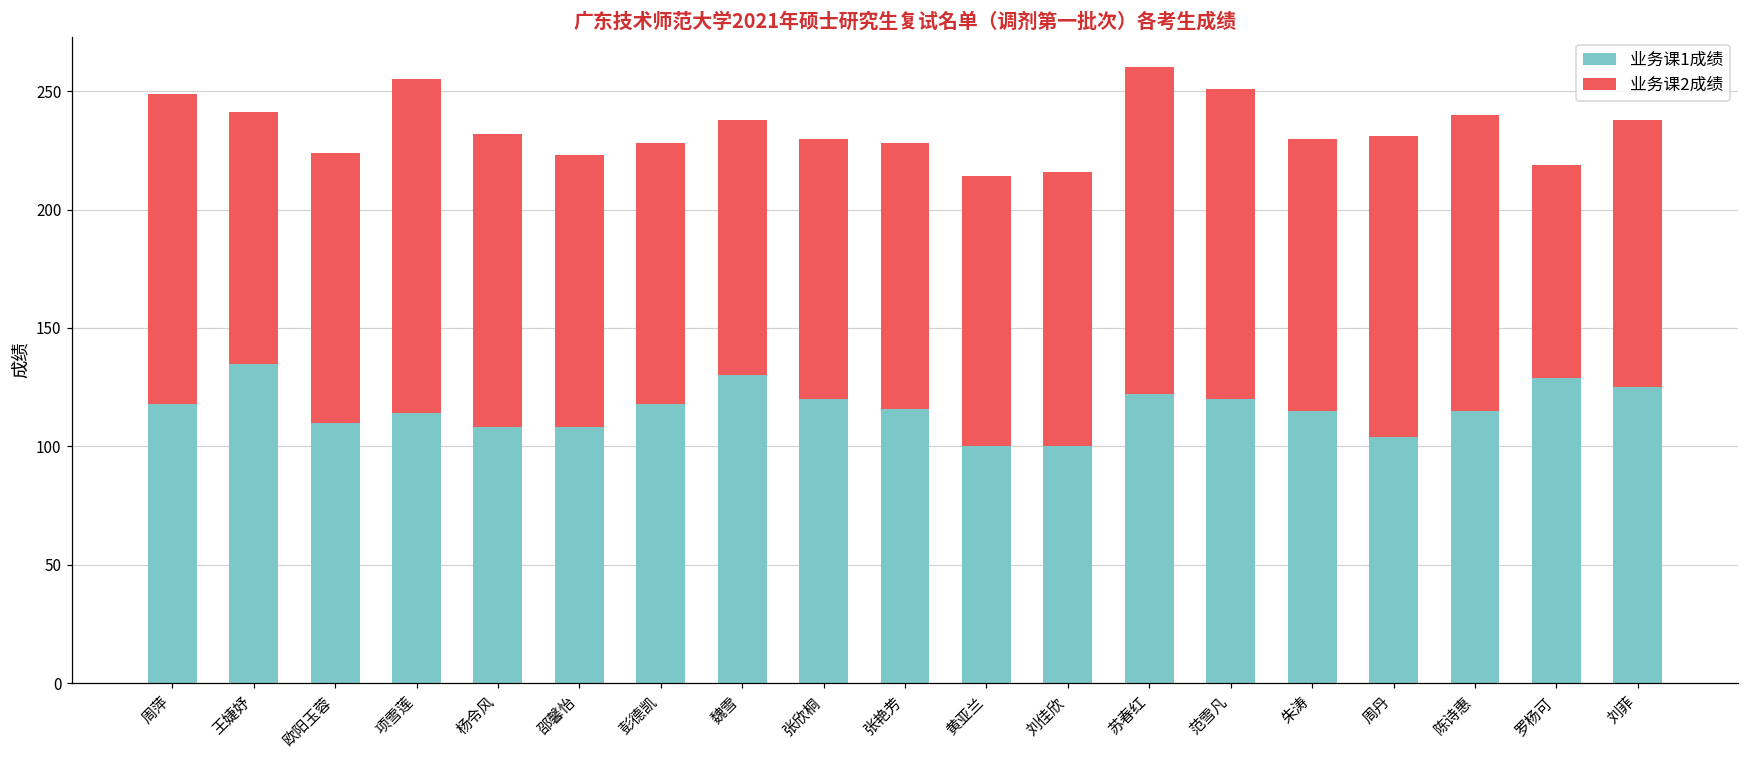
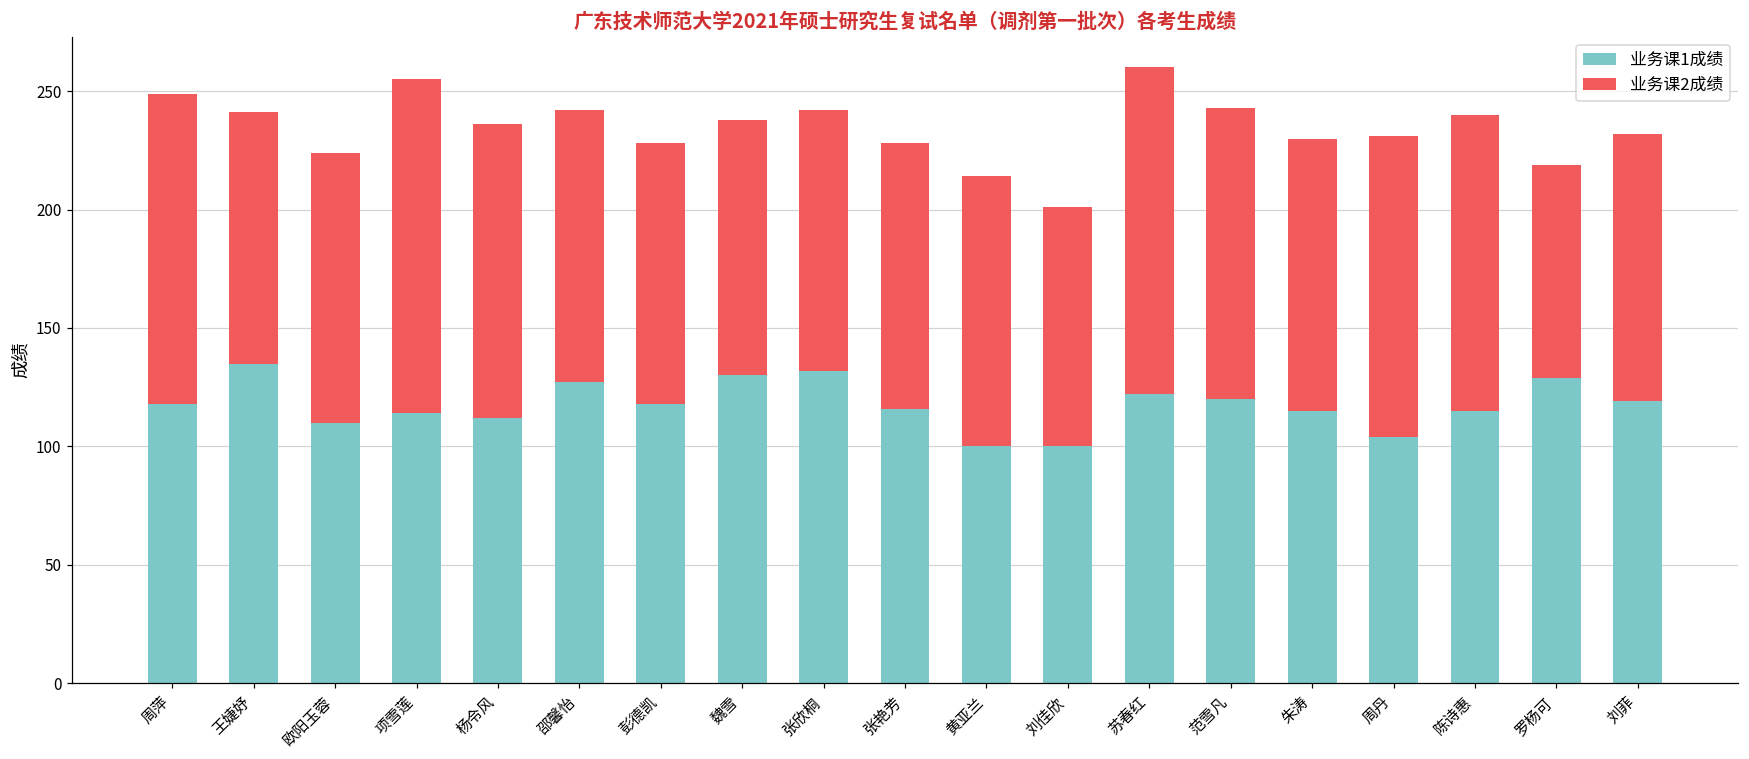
  {
    "业务课1成绩": {
      "周萍": 118,
      "王婕妤": 135,
      "欧阳玉蓉": 110,
      "项雪莲": 114,
-     "杨令风": 108,
-     "邵馨怡": 108,
+     "杨令风": 112,
+     "邵馨怡": 127,
      "彭德凯": 118,
      "魏雪": 130,
-     "张欣桐": 120,
+     "张欣桐": 132,
      "张艳芳": 116,
      "黄亚兰": 100,
      "刘佳欣": 100,
      "苏春红": 122,
      "范雪凡": 120,
      "朱涛": 115,
      "周丹": 104,
      "陈诗惠": 115,
      "罗杨可": 129,
-     "刘菲": 125
+     "刘菲": 119
    },
    "业务课2成绩": {
      "周萍": 131,
      "王婕妤": 106,
      "欧阳玉蓉": 114,
      "项雪莲": 141,
      "杨令风": 124,
      "邵馨怡": 115,
      "彭德凯": 110,
      "魏雪": 108,
      "张欣桐": 110,
      "张艳芳": 112,
      "黄亚兰": 114,
-     "刘佳欣": 116,
+     "刘佳欣": 101,
      "苏春红": 138,
-     "范雪凡": 131,
+     "范雪凡": 123,
      "朱涛": 115,
      "周丹": 127,
      "陈诗惠": 125,
      "罗杨可": 90,
      "刘菲": 113
    }
  }
